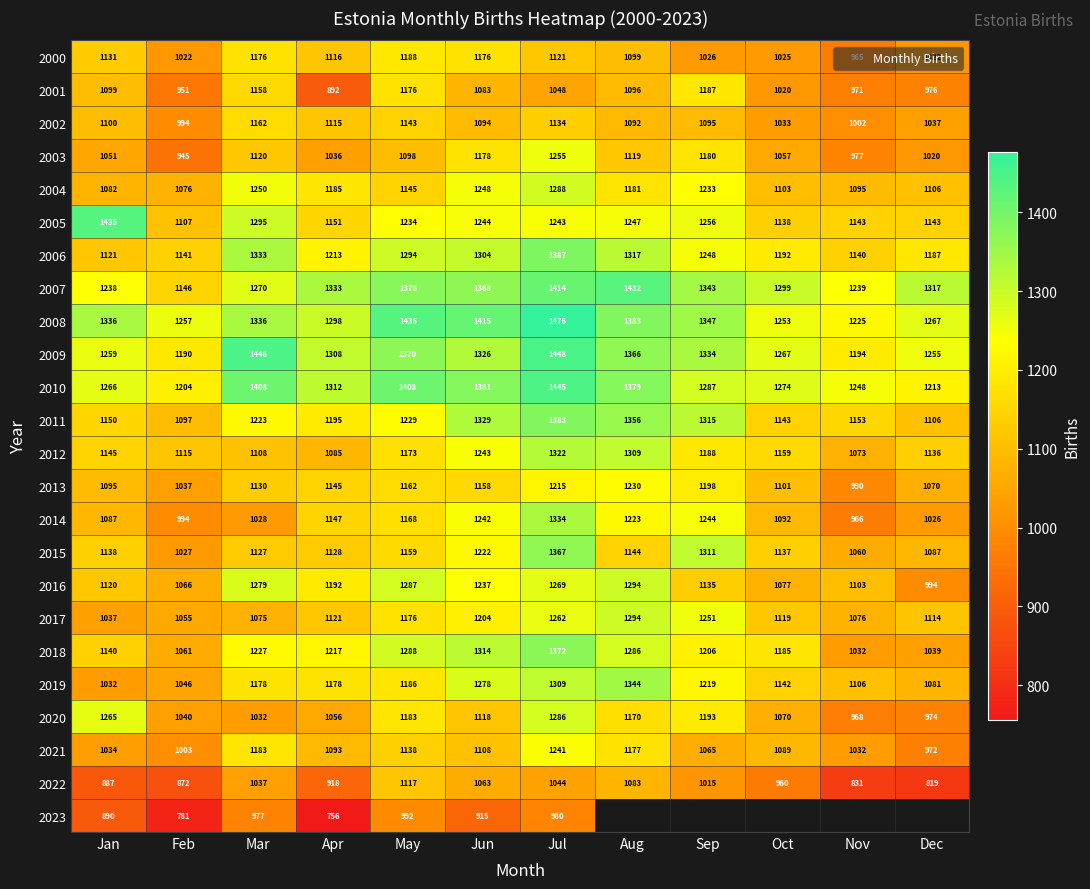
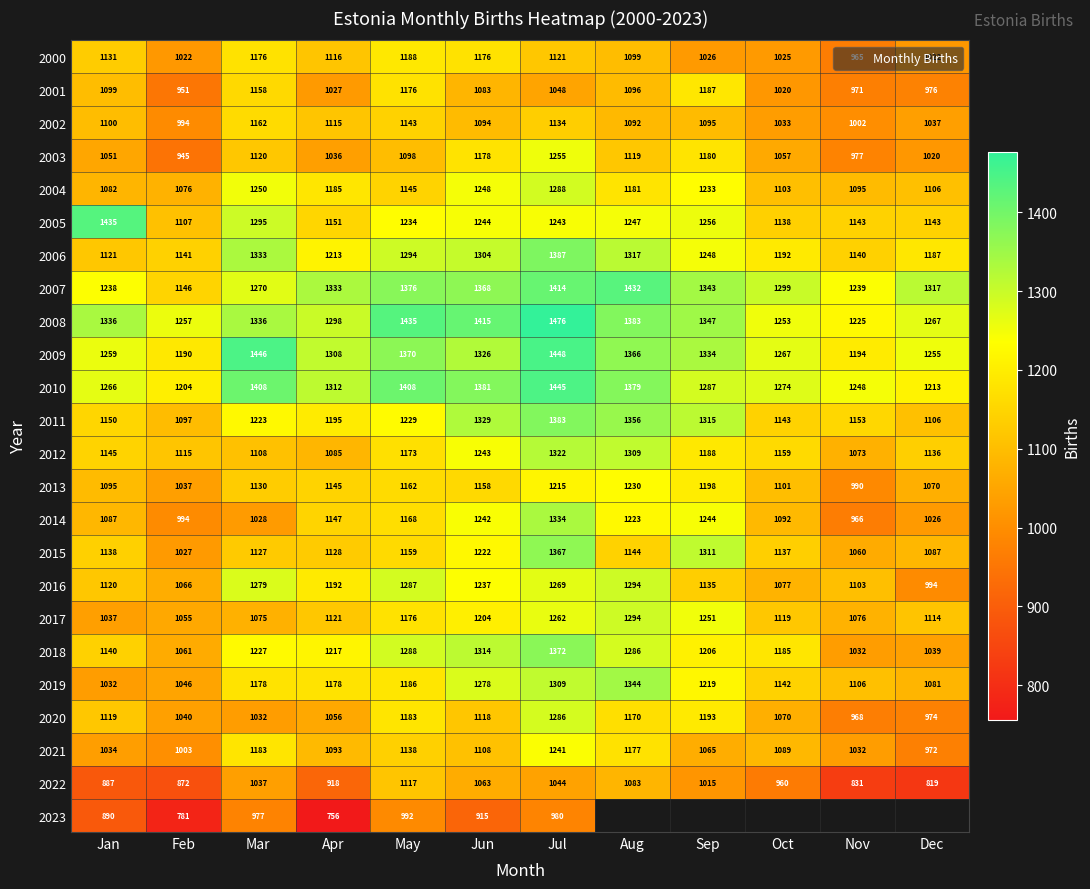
  {
    "2001": {
      "Jan": 1099,
      "Feb": 951,
      "Mar": 1158,
-     "Apr": 892,
+     "Apr": 1027,
      "May": 1176,
      "Jun": 1083,
      "Jul": 1048,
      "Aug": 1096,
      "Sep": 1187,
      "Oct": 1020,
      "Nov": 971,
      "Dec": 976
    },
    "2020": {
-     "Jan": 1265,
+     "Jan": 1119,
      "Feb": 1040,
      "Mar": 1032,
      "Apr": 1056,
      "May": 1183,
      "Jun": 1118,
      "Jul": 1286,
      "Aug": 1170,
      "Sep": 1193,
      "Oct": 1070,
      "Nov": 968,
      "Dec": 974
    }
  }
